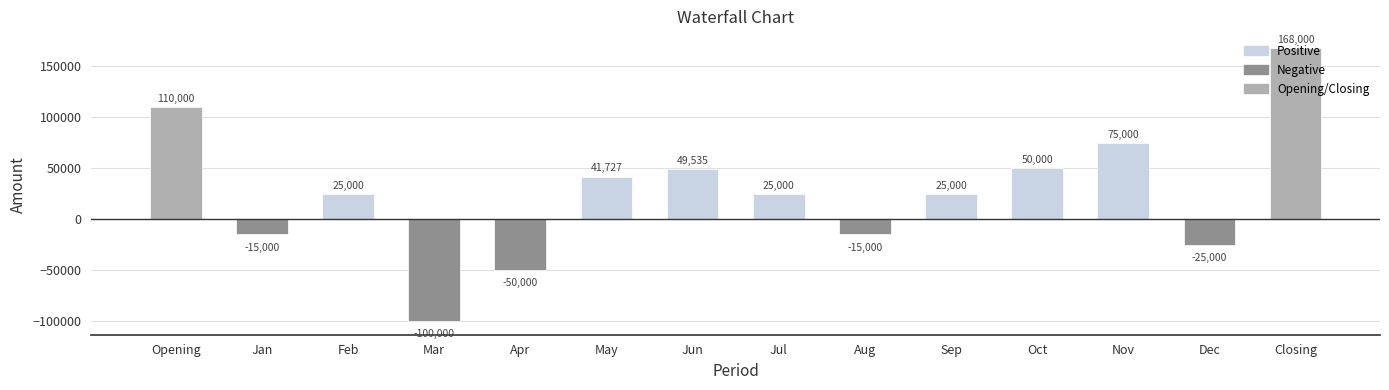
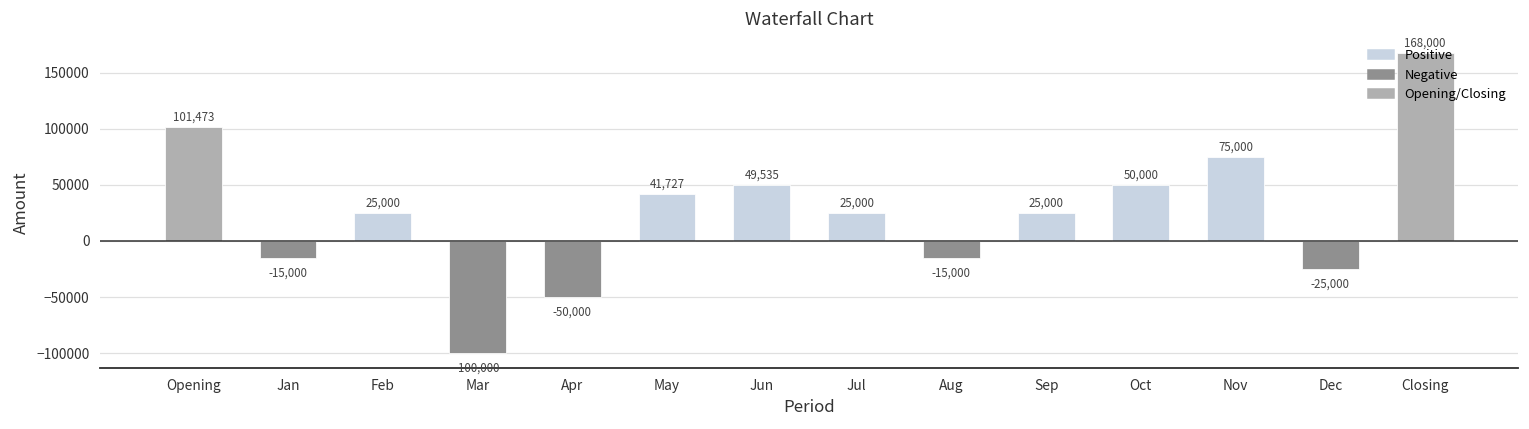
  {
-   "Opening": "110,000",
+   "Opening": "101,473",
    "Jan": "-15,000",
    "Feb": "25,000",
    "Mar": "-100,000",
    "Apr": "-50,000",
    "May": "41,727",
    "Jun": "49,535",
    "Jul": "25,000",
    "Aug": "-15,000",
    "Sep": "25,000",
    "Oct": "50,000",
    "Nov": "75,000",
    "Dec": "-25,000",
    "Closing": "168,000"
  }
